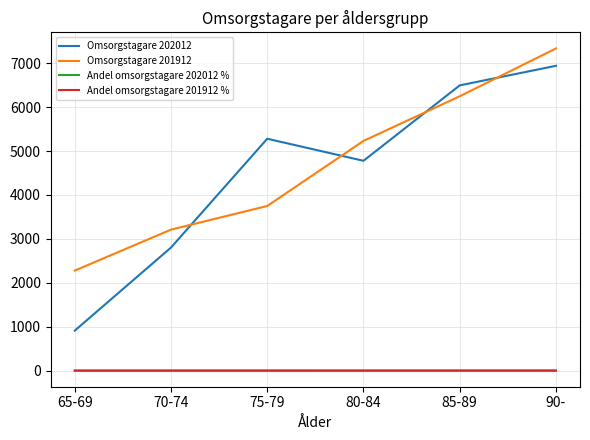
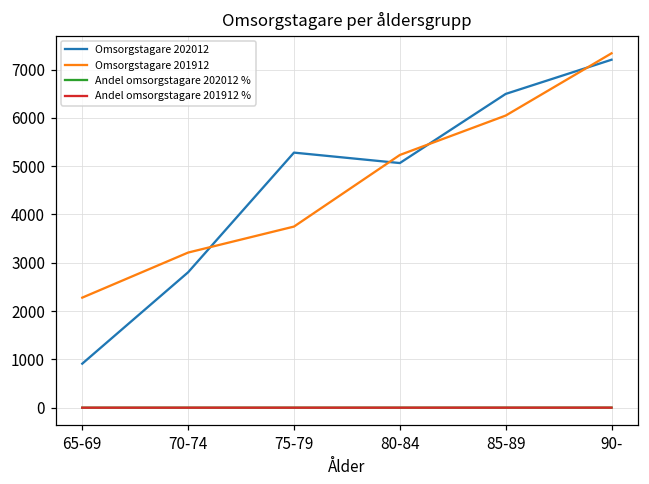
  {
    "Omsorgstagare 202012": {
      "65-69": 900,
      "70-74": 2800,
      "75-79": 5300,
-     "80-84": 4800,
+     "80-84": 5100,
      "85-89": 6500,
-     "90-": 6900
+     "90-": 7200
    },
    "Omsorgstagare 201912": {
      "65-69": 2300,
      "70-74": 3200,
      "75-79": 3700,
      "80-84": 5200,
-     "85-89": 6200,
+     "85-89": 6000,
      "90-": 7300
    },
    "Andel omsorgstagare 201912 %": {
      "65-69": 0,
      "70-74": 0,
      "75-79": 0,
      "80-84": 0,
      "85-89": 0,
      "90-": 0
    }
  }
